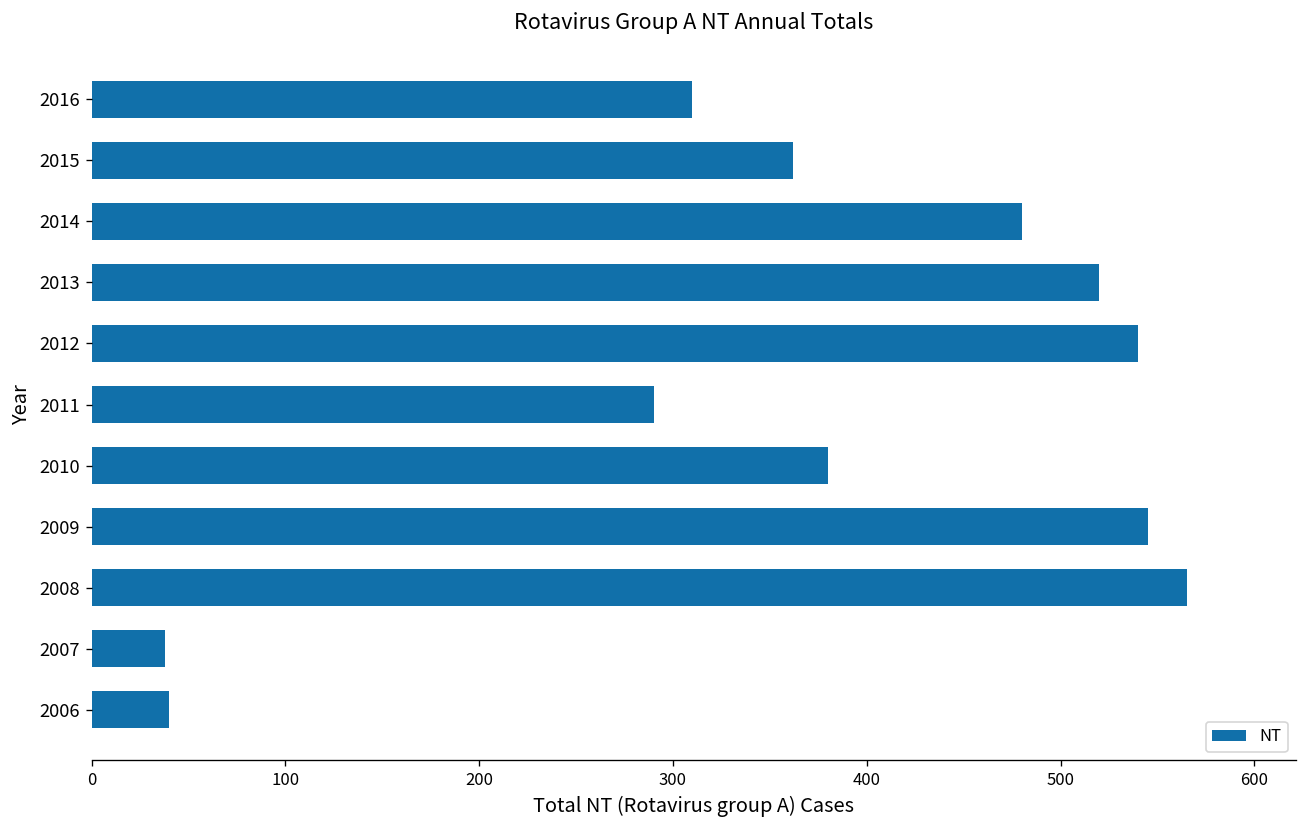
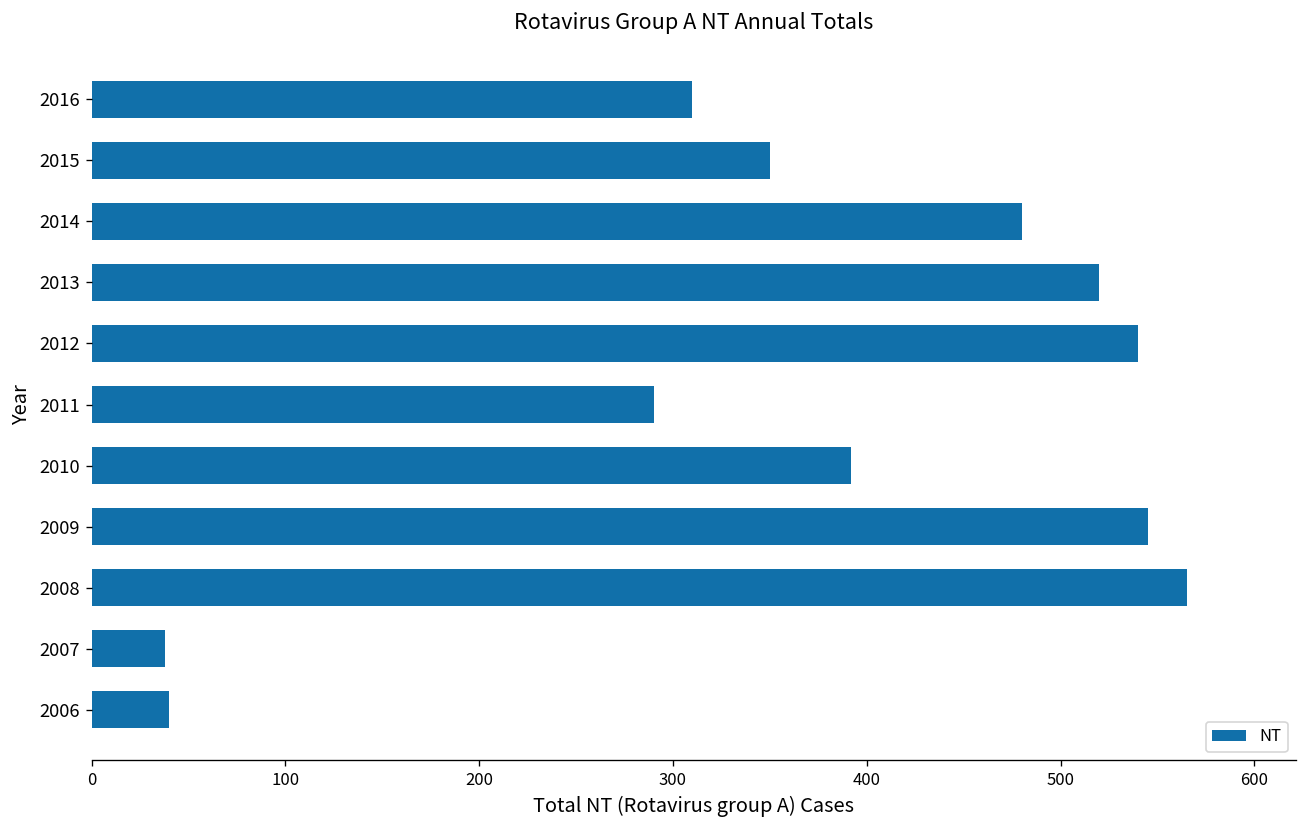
  {
    "2016": 310,
-   "2015": 362,
+   "2015": 350,
    "2014": 480,
    "2013": 520,
    "2012": 540,
    "2011": 290,
-   "2010": 380,
+   "2010": 392,
    "2009": 545,
    "2008": 565,
    "2007": 38,
    "2006": 40
  }
